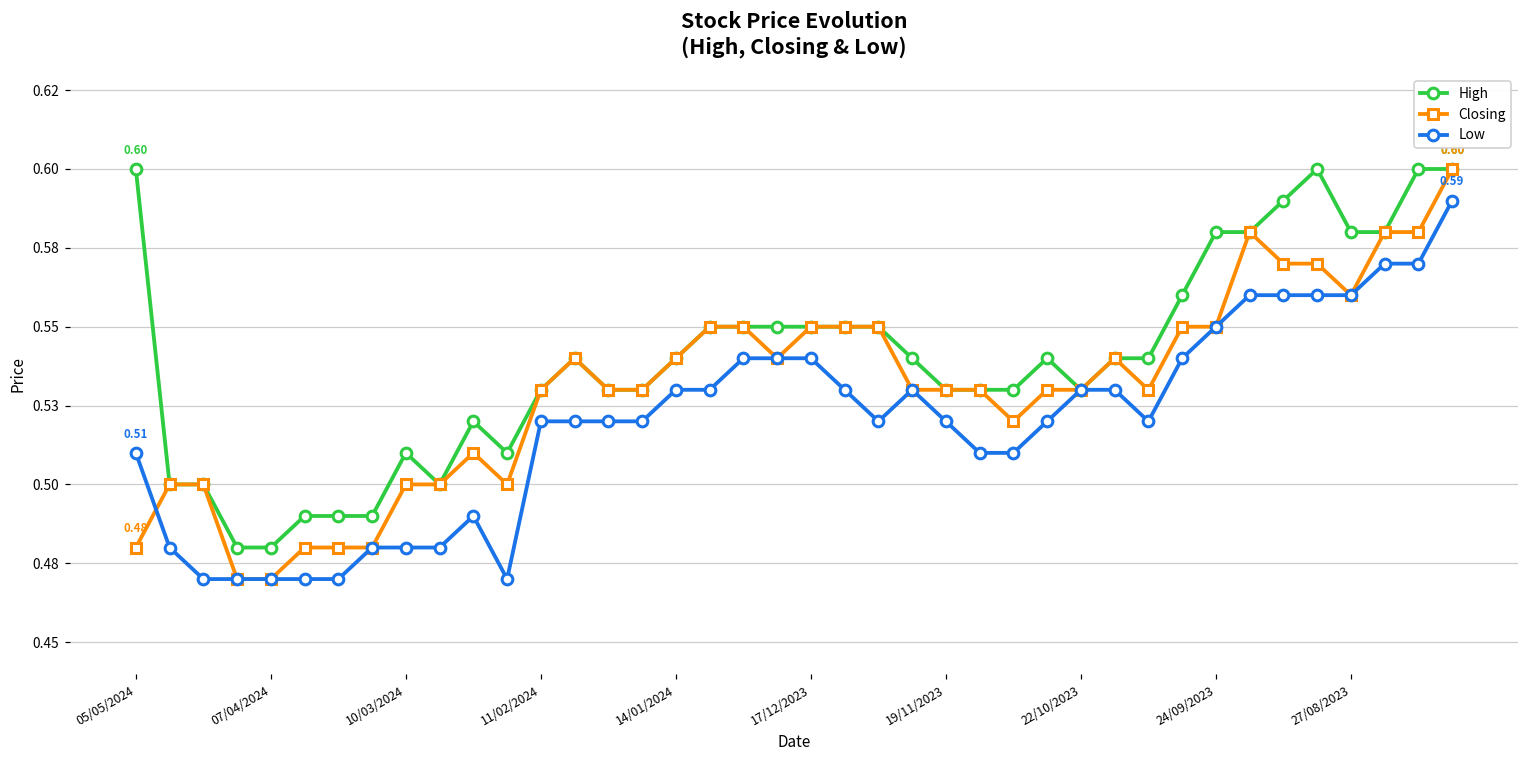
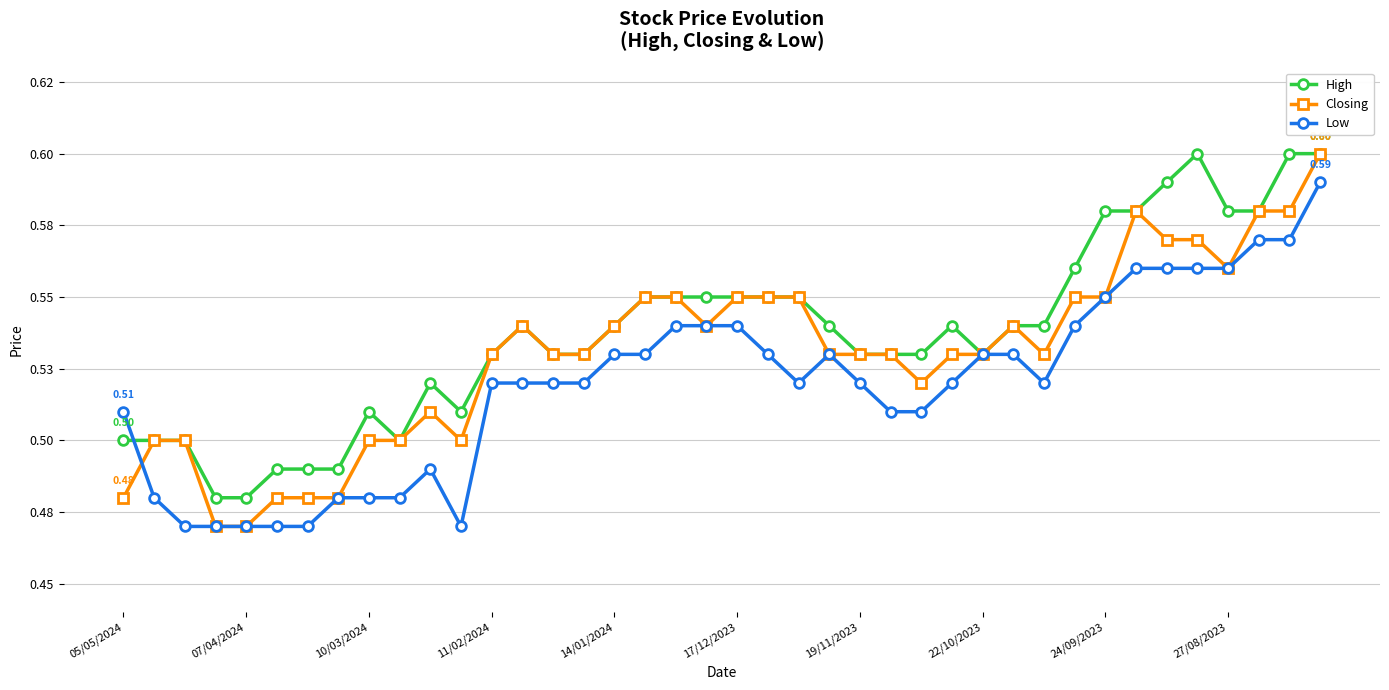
  {
    "High": {
-     "05/05/2024": 0.60
+     "05/05/2024": 0.50
    },
    "Closing": {
      "05/05/2024": 0.48
    },
    "Low": {
      "05/05/2024": 0.51
    }
  }
